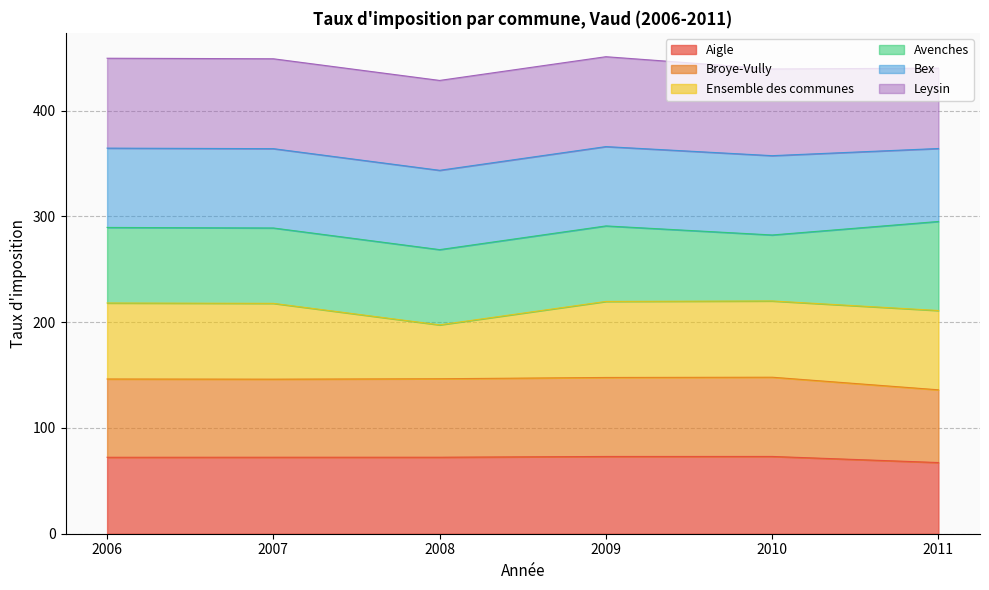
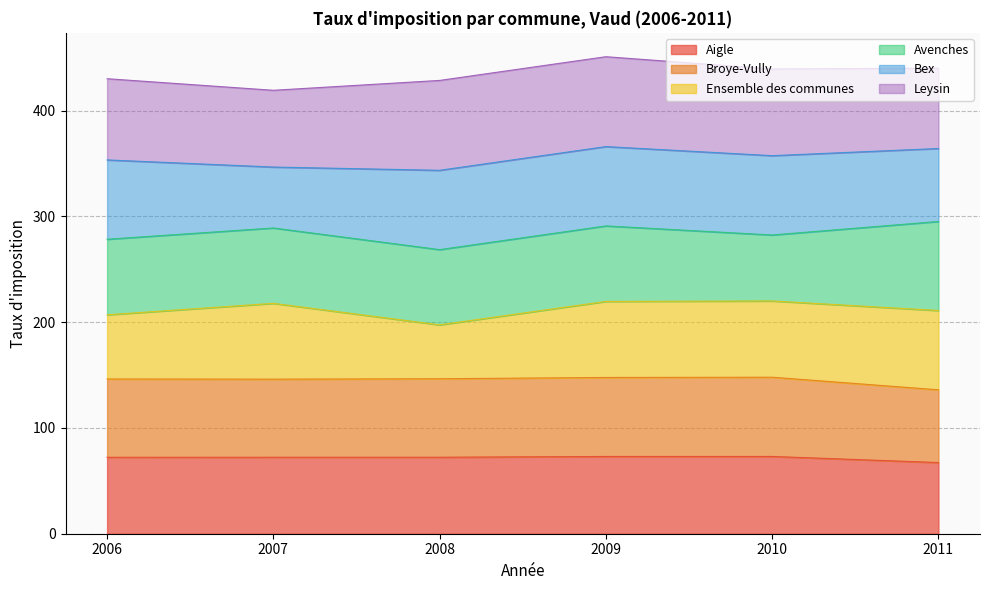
  {
    "Ensemble des communes": {
-     "2006": 72,
+     "2006": 61,
      "2007": 72,
      "2008": 51,
      "2009": 72,
      "2010": 72,
      "2011": 75
    },
    "Avenches": {
      "2006": 71,
      "2007": 71,
      "2008": 71,
      "2009": 71,
      "2010": 62,
      "2011": 84
    },
    "Bex": {
      "2006": 75,
-     "2007": 75,
+     "2007": 58,
      "2008": 75,
      "2009": 75,
      "2010": 75,
      "2011": 69
    },
    "Leysin": {
-     "2006": 85,
-     "2007": 85,
+     "2006": 77,
+     "2007": 73,
      "2008": 85,
      "2009": 85
    }
  }
